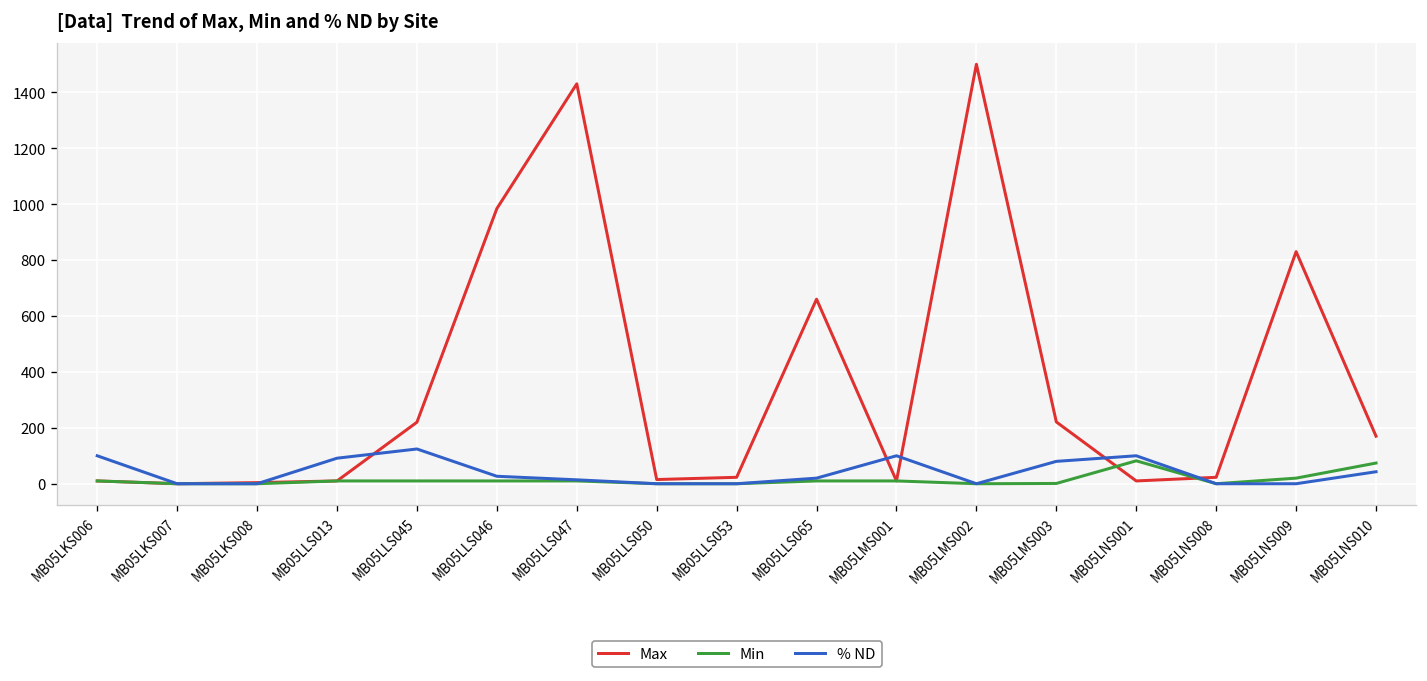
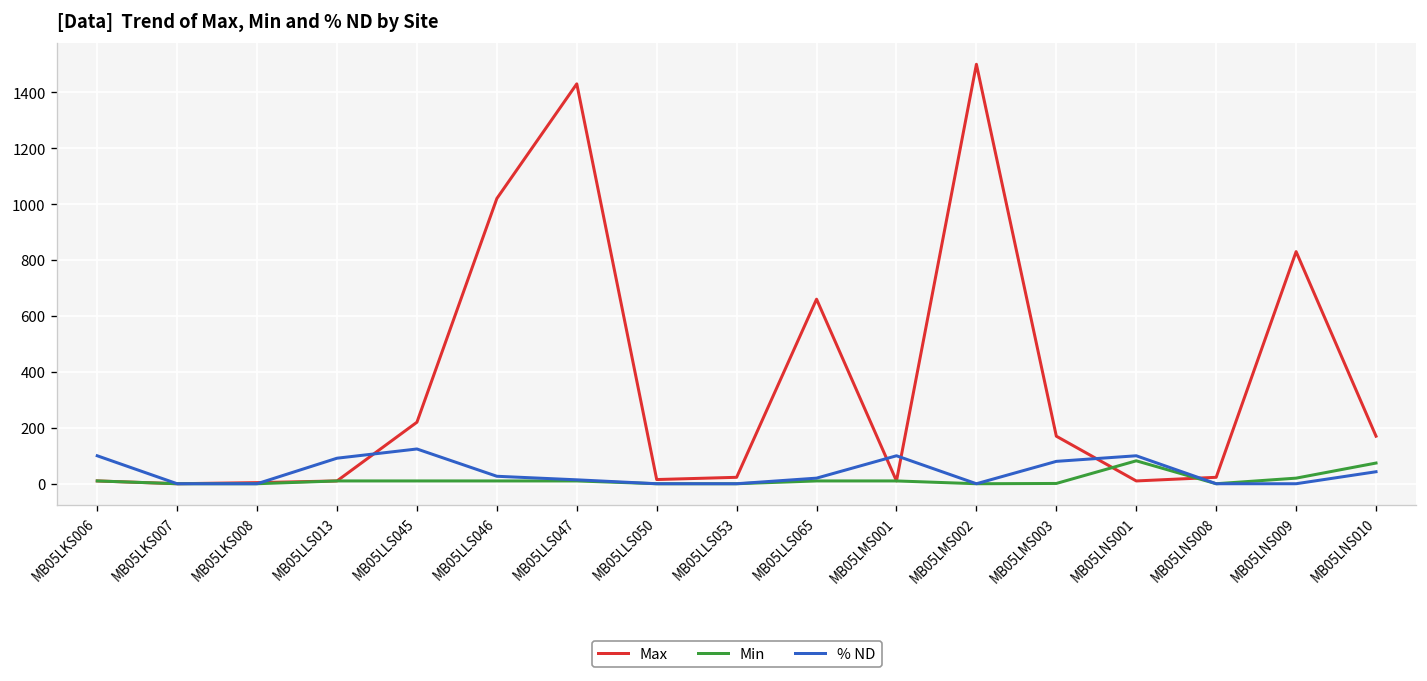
  {
    "Max": {
      "MB05LLS045": 220,
-     "MB05LLS046": 980,
+     "MB05LLS046": 1020,
      "MB05LLS047": 1430,
      "MB05LLS050": 20,
      "MB05LLS053": 20,
      "MB05LLS065": 660,
      "MB05LMS002": 1500,
-     "MB05LMS003": 220,
+     "MB05LMS003": 170,
      "MB05LNS001": 10,
      "MB05LNS008": 20,
      "MB05LNS009": 830,
      "MB05LNS010": 170
    },
    "Min": {
      "MB05LLS045": 10,
      "MB05LLS046": 10,
      "MB05LMS003": 0,
      "MB05LNS001": 80,
      "MB05LNS009": 20,
      "MB05LNS010": 70
    },
    "% ND": {
      "MB05LKS006": 100,
      "MB05LLS013": 90,
      "MB05LLS045": 120,
      "MB05LLS046": 30,
      "MB05LMS001": 100,
      "MB05LMS003": 80,
      "MB05LNS001": 100,
      "MB05LNS009": 0,
      "MB05LNS010": 40
    }
  }
